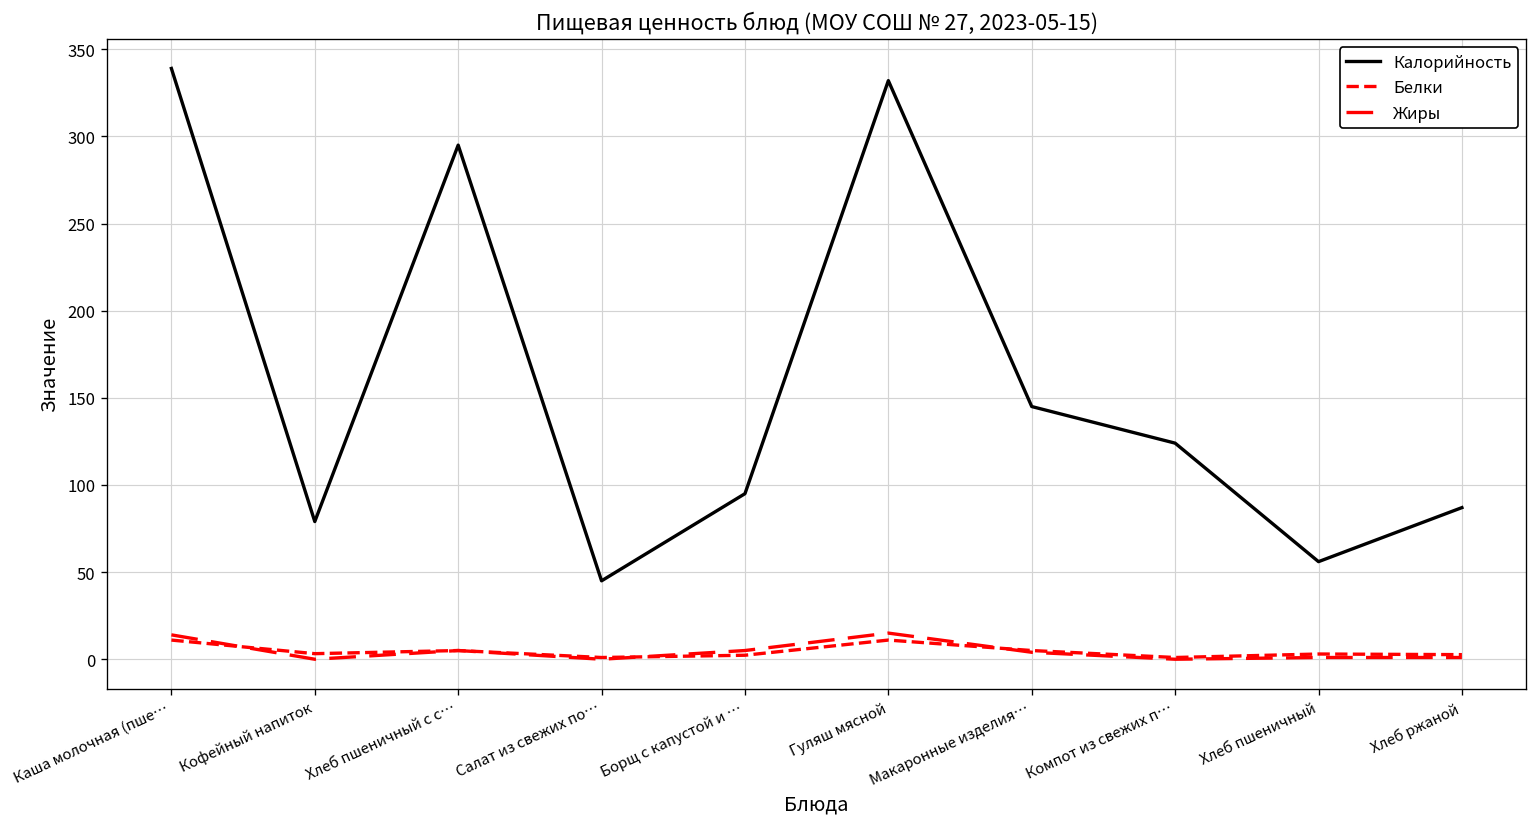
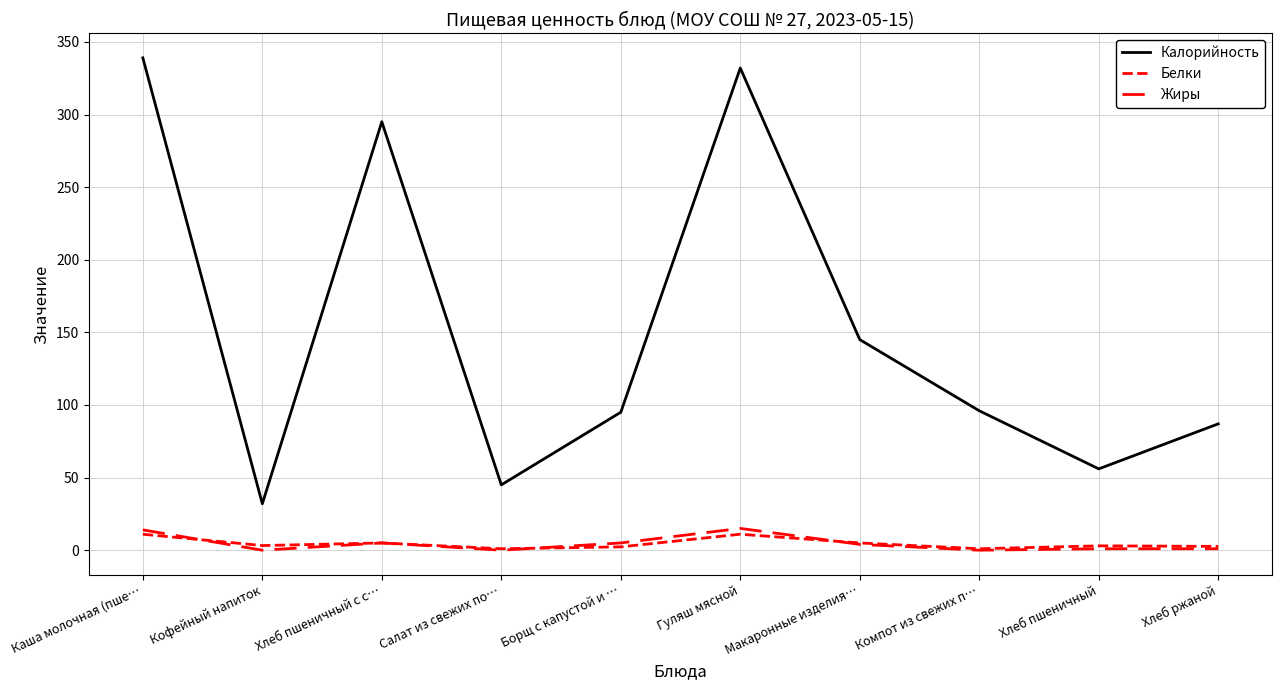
  {
    "Калорийность": {
      "Каша молочная (пше…": 339,
-     "Кофейный напиток": 79,
+     "Кофейный напиток": 32,
      "Хлеб пшеничный с с…": 295,
      "Салат из свежих по…": 45,
      "Борщ с капустой и …": 95,
      "Гуляш мясной": 332,
      "Макаронные изделия…": 145,
-     "Компот из свежих п…": 124,
+     "Компот из свежих п…": 96,
      "Хлеб пшеничный": 56,
      "Хлеб ржаной": 87
    }
  }
